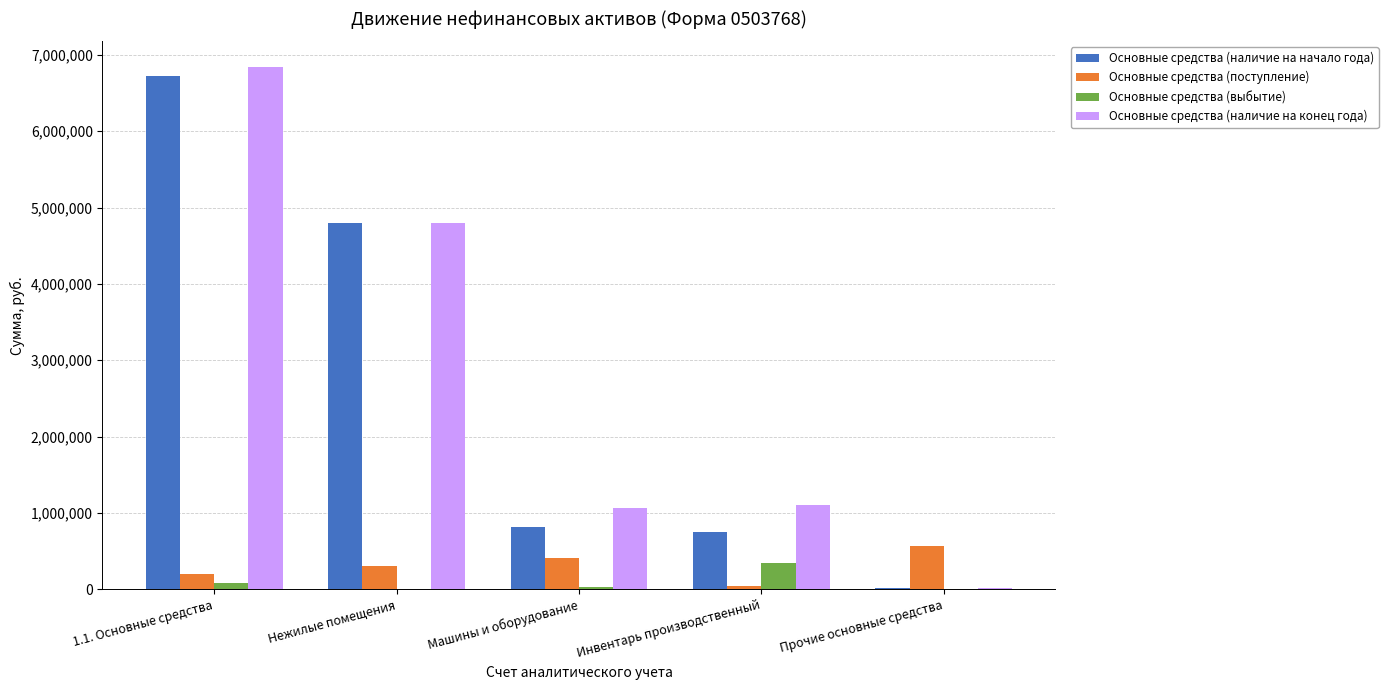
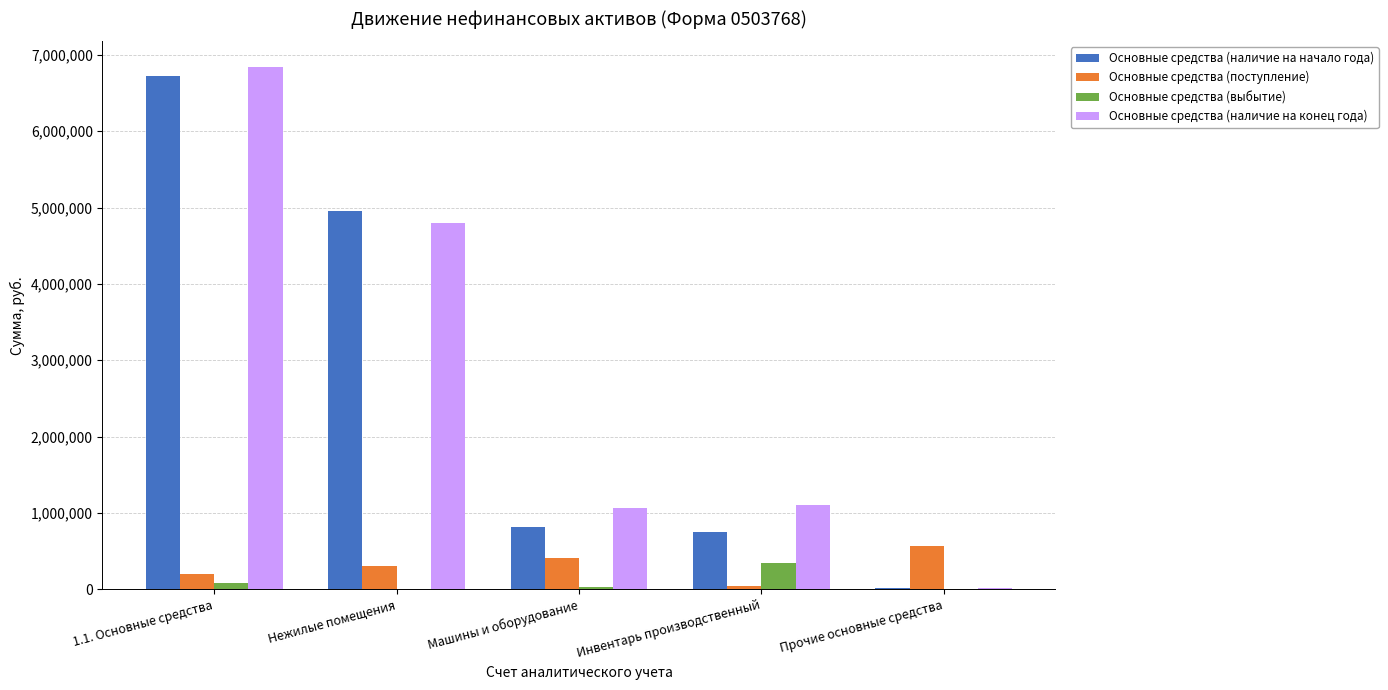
  {
    "Основные средства (наличие на начало года)": {
      "1.1. Основные средства": "6,700,000",
-     "Нежилые помещения": "4,800,000",
+     "Нежилые помещения": "5,000,000",
      "Машины и оборудование": "800,000",
      "Инвентарь производственный": "700,000"
    },
    "Основные средства (поступление)": {
      "1.1. Основные средства": "200,000",
      "Нежилые помещения": "300,000",
      "Машины и оборудование": "400,000",
      "Инвентарь производственный": "0",
      "Прочие основные средства": "600,000"
    },
    "Основные средства (выбытие)": {
      "1.1. Основные средства": "100,000",
      "Нежилые помещения": "0",
      "Машины и оборудование": "0",
      "Инвентарь производственный": "300,000"
    },
    "Основные средства (наличие на конец года)": {
      "1.1. Основные средства": "6,800,000",
      "Нежилые помещения": "4,800,000",
      "Машины и оборудование": "1,100,000",
      "Инвентарь производственный": "1,100,000"
    }
  }
